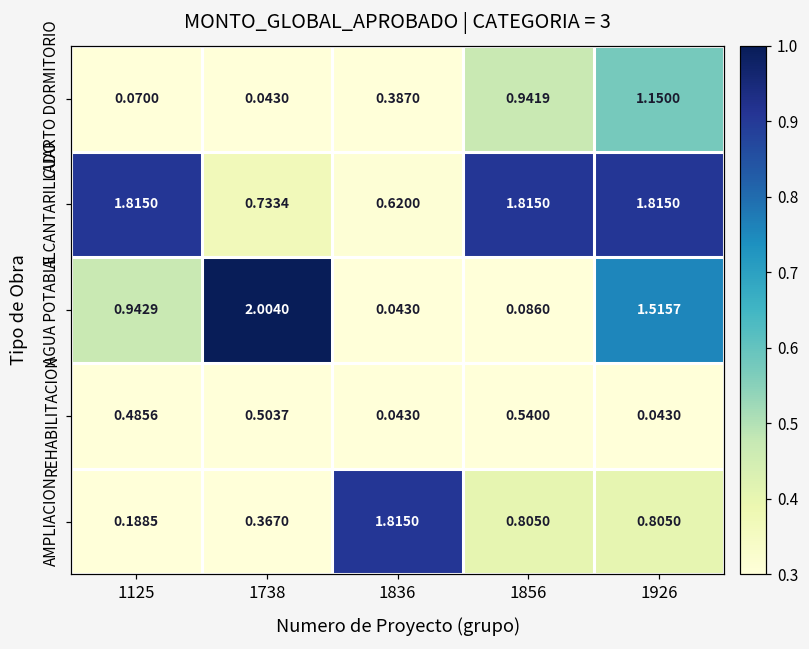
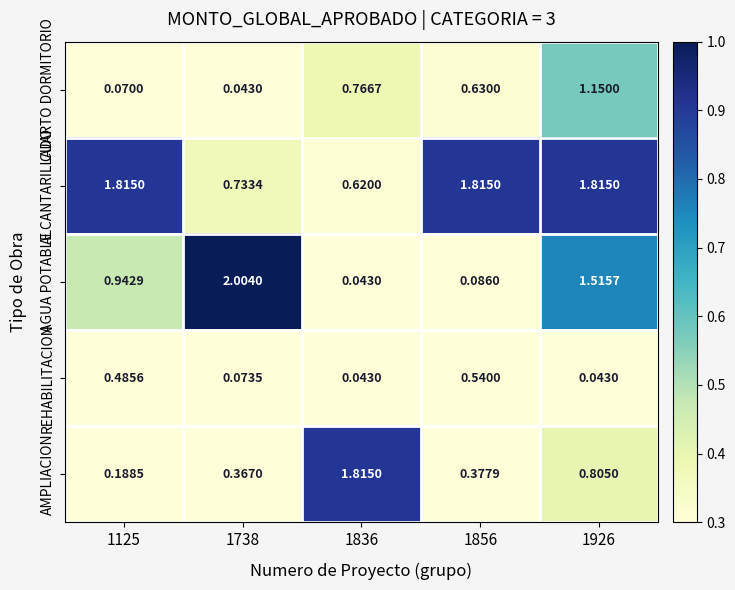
  {
    "CUARTO DORMITORIO": {
      "1125": 0.0700,
      "1738": 0.0430,
-     "1836": 0.3870,
-     "1856": 0.9419,
+     "1836": 0.7667,
+     "1856": 0.6300,
      "1926": 1.1500
    },
    "ALCANTARILLADO": {
      "1125": 1.8150,
      "1738": 0.7334,
      "1836": 0.6200,
      "1856": 1.8150,
      "1926": 1.8150
    },
    "AGUA POTABLE": {
      "1125": 0.9429,
      "1738": 2.0040,
      "1836": 0.0430,
      "1856": 0.0860,
      "1926": 1.5157
    },
    "REHABILITACION": {
      "1125": 0.4856,
-     "1738": 0.5037,
+     "1738": 0.0735,
      "1836": 0.0430,
      "1856": 0.5400,
      "1926": 0.0430
    },
    "AMPLIACION": {
      "1125": 0.1885,
      "1738": 0.3670,
      "1836": 1.8150,
-     "1856": 0.8050,
+     "1856": 0.3779,
      "1926": 0.8050
    }
  }
